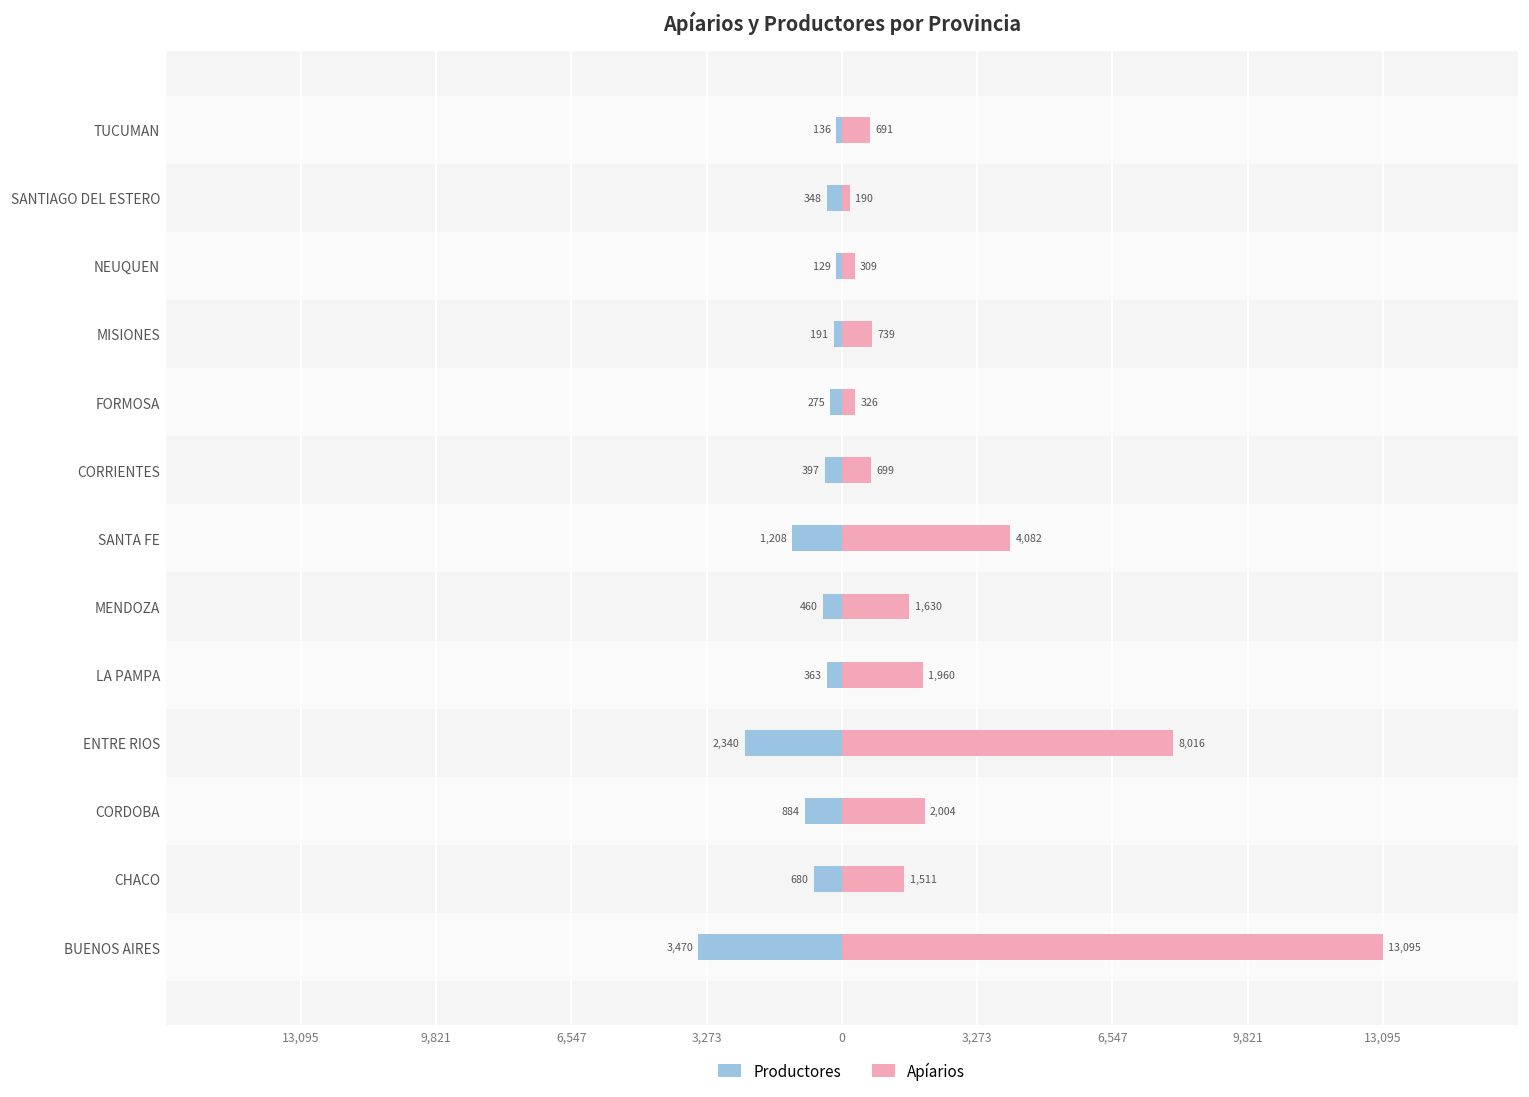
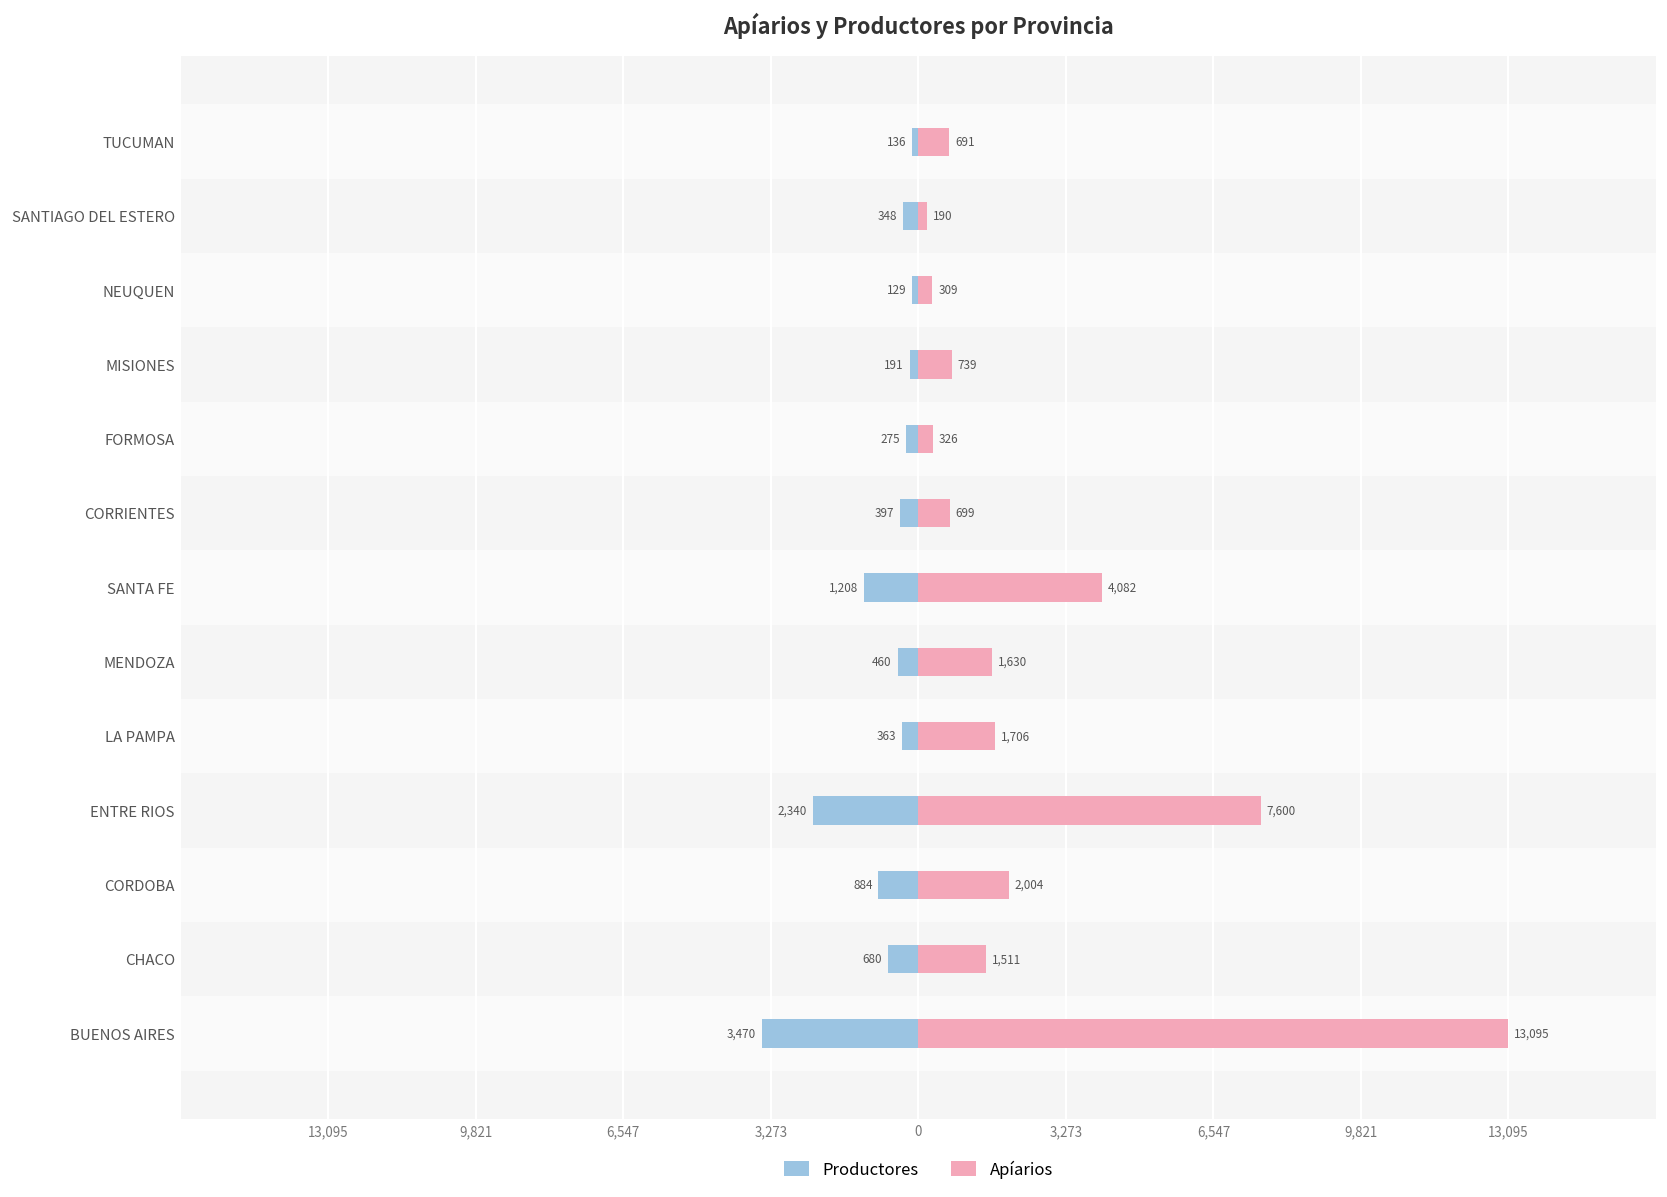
  {
    "Apíarios": {
      "TUCUMAN": "691",
      "SANTIAGO DEL ESTERO": "190",
      "NEUQUEN": "309",
      "MISIONES": "739",
      "FORMOSA": "326",
      "CORRIENTES": "699",
      "SANTA FE": "4,082",
      "MENDOZA": "1,630",
-     "LA PAMPA": "1,960",
-     "ENTRE RIOS": "8,016",
+     "LA PAMPA": "1,706",
+     "ENTRE RIOS": "7,600",
      "CORDOBA": "2,004",
      "CHACO": "1,511",
      "BUENOS AIRES": "13,095"
    }
  }
